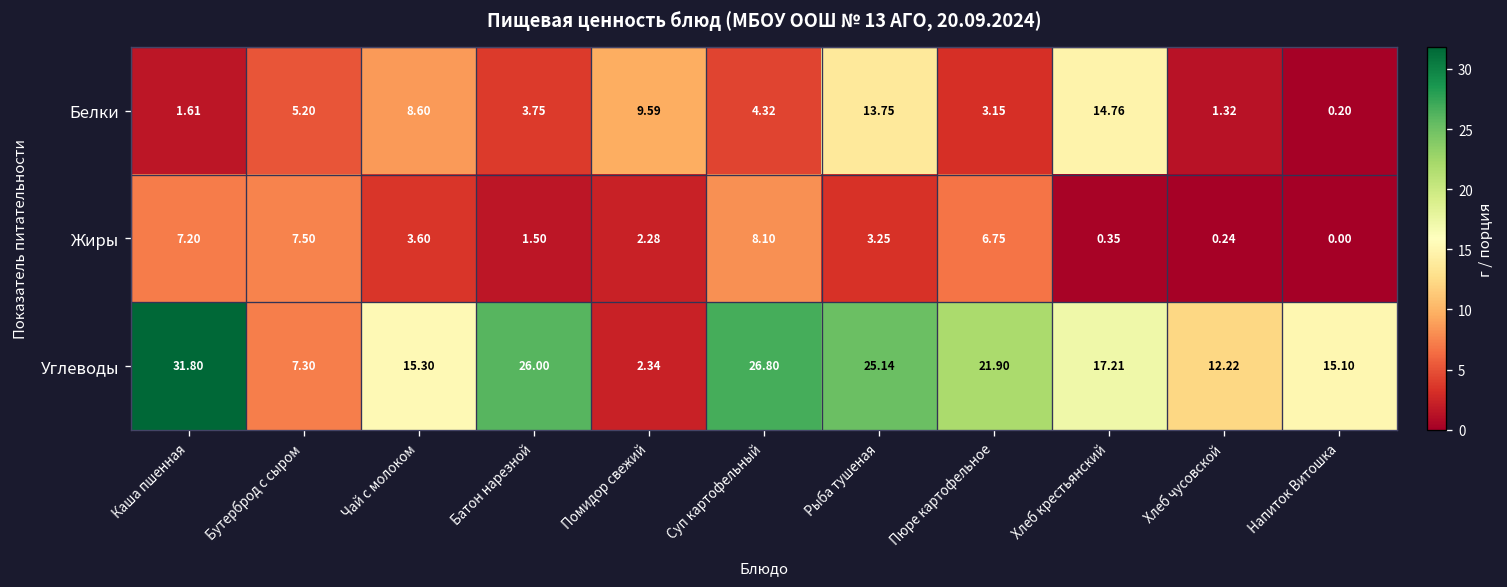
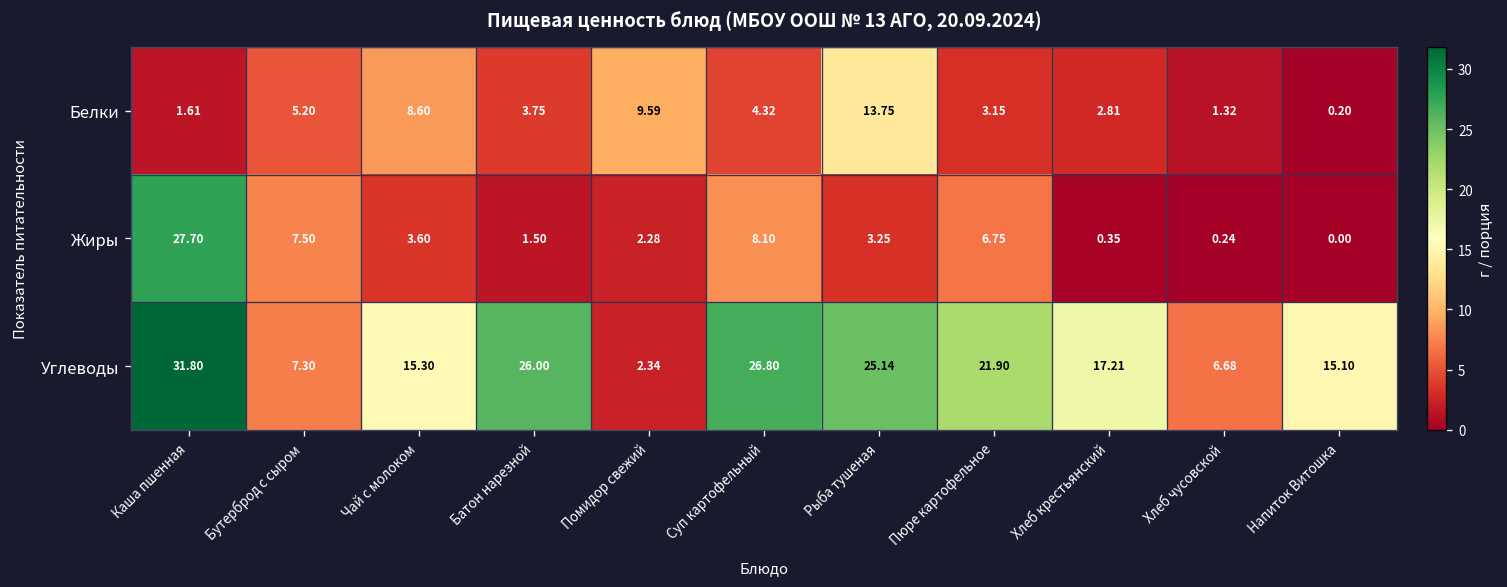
  {
    "Белки": {
      "Каша пшенная": 1.61,
      "Бутерброд с сыром": 5.20,
      "Чай с молоком": 8.60,
      "Батон нарезной": 3.75,
      "Помидор свежий": 9.59,
      "Суп картофельный": 4.32,
      "Рыба тушеная": 13.75,
      "Пюре картофельное": 3.15,
-     "Хлеб крестьянский": 14.76,
+     "Хлеб крестьянский": 2.81,
      "Хлеб чусовской": 1.32,
      "Напиток Витошка": 0.20
    },
    "Жиры": {
-     "Каша пшенная": 7.20,
+     "Каша пшенная": 27.70,
      "Бутерброд с сыром": 7.50,
      "Чай с молоком": 3.60,
      "Батон нарезной": 1.50,
      "Помидор свежий": 2.28,
      "Суп картофельный": 8.10,
      "Рыба тушеная": 3.25,
      "Пюре картофельное": 6.75,
      "Хлеб крестьянский": 0.35,
      "Хлеб чусовской": 0.24,
      "Напиток Витошка": 0.00
    },
    "Углеводы": {
      "Каша пшенная": 31.80,
      "Бутерброд с сыром": 7.30,
      "Чай с молоком": 15.30,
      "Батон нарезной": 26.00,
      "Помидор свежий": 2.34,
      "Суп картофельный": 26.80,
      "Рыба тушеная": 25.14,
      "Пюре картофельное": 21.90,
      "Хлеб крестьянский": 17.21,
-     "Хлеб чусовской": 12.22,
+     "Хлеб чусовской": 6.68,
      "Напиток Витошка": 15.10
    }
  }
